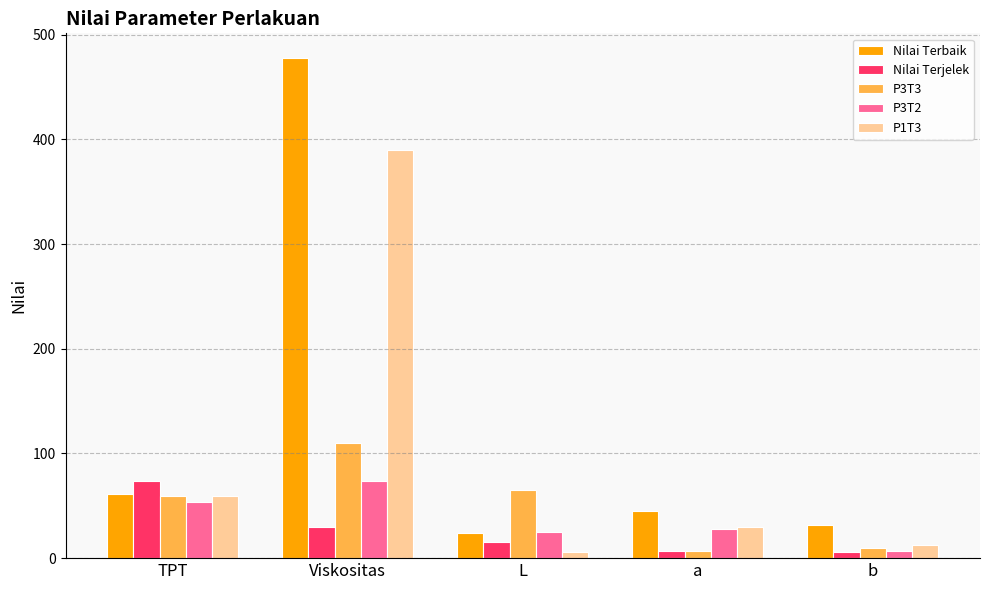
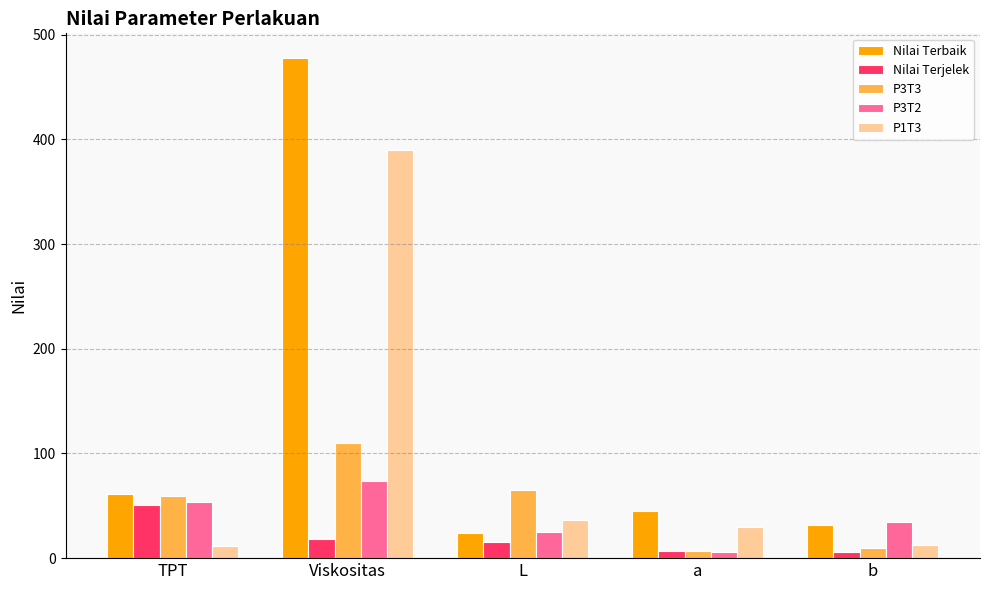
  {
    "Nilai Terbaik": {
      "TPT": 61,
      "Viskositas": 477,
      "L": 24,
      "a": 45,
      "b": 31
    },
    "Nilai Terjelek": {
-     "TPT": 74,
-     "Viskositas": 30,
+     "TPT": 51,
+     "Viskositas": 18,
      "L": 16,
      "a": 7,
      "b": 6
    },
    "P3T3": {
      "TPT": 60,
      "Viskositas": 110,
      "L": 65,
      "a": 7,
      "b": 9
    },
    "P3T2": {
      "TPT": 54,
      "Viskositas": 74,
      "L": 25,
-     "a": 27,
-     "b": 7
+     "a": 6,
+     "b": 34
    },
    "P1T3": {
-     "TPT": 59,
+     "TPT": 12,
      "Viskositas": 390,
-     "L": 6,
+     "L": 36,
      "a": 30,
      "b": 13
    }
  }
